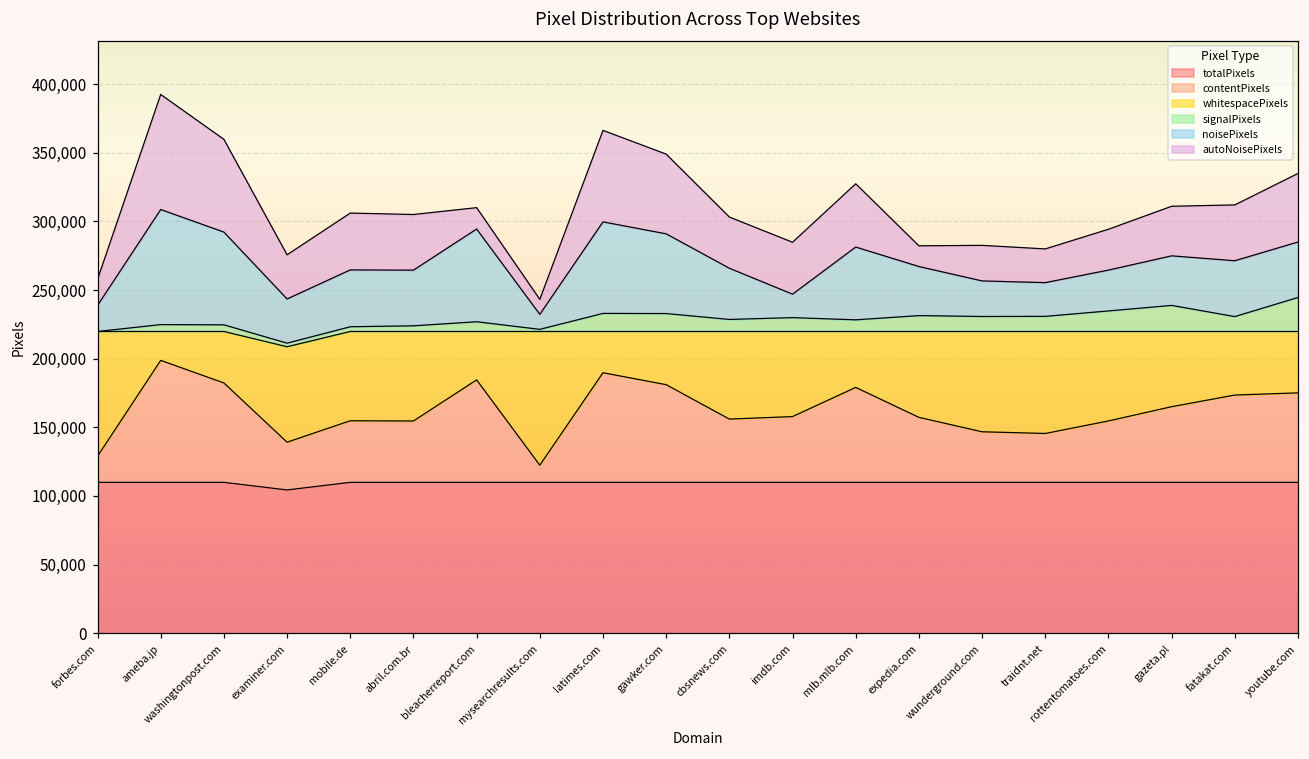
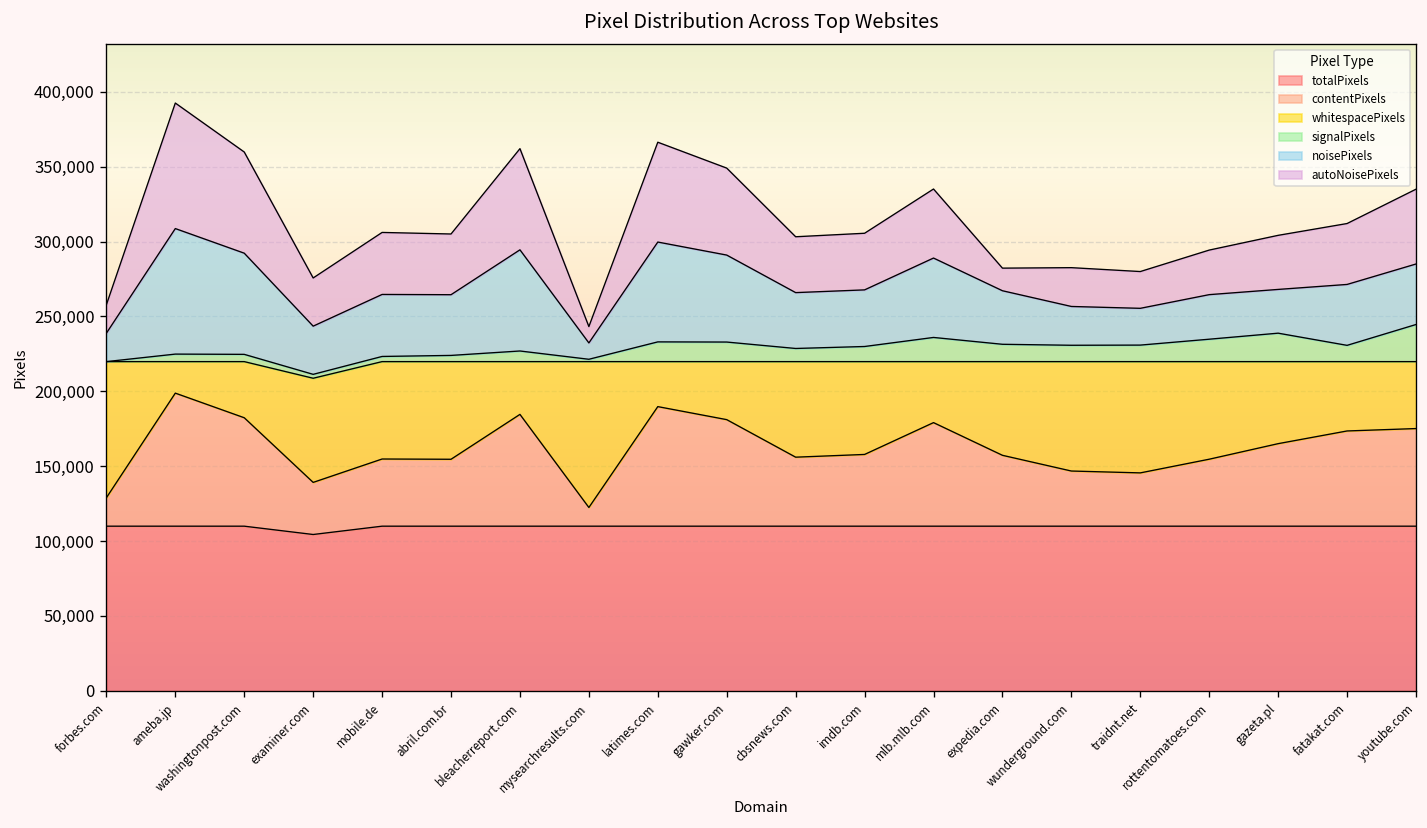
  {
    "whitespacePixels": {
      "ameba.jp": "21,000",
      "washingtonpost.com": "37,000",
      "examiner.com": "70,000",
      "mobile.de": "65,000",
      "abril.com.br": "65,000",
      "bleacherreport.com": "35,000",
      "latimes.com": "30,000",
      "gawker.com": "39,000",
      "cbsnews.com": "64,000",
      "imdb.com": "62,000",
      "mlb.mlb.com": "41,000",
      "expedia.com": "63,000",
      "wunderground.com": "73,000",
      "traidnt.net": "74,000",
      "rottentomatoes.com": "65,000",
      "gazeta.pl": "55,000",
      "fatakat.com": "46,000",
      "youtube.com": "45,000"
    },
    "signalPixels": {
      "ameba.jp": "5,000",
      "washingtonpost.com": "5,000",
      "examiner.com": "3,000",
      "mobile.de": "3,000",
      "abril.com.br": "4,000",
      "bleacherreport.com": "7,000",
      "latimes.com": "13,000",
      "gawker.com": "13,000",
      "cbsnews.com": "9,000",
      "imdb.com": "10,000",
-     "mlb.mlb.com": "8,000",
+     "mlb.mlb.com": "16,000",
      "expedia.com": "12,000",
      "wunderground.com": "11,000",
      "traidnt.net": "11,000",
      "rottentomatoes.com": "15,000",
      "gazeta.pl": "19,000",
      "fatakat.com": "11,000",
      "youtube.com": "25,000"
    },
    "noisePixels": {
      "forbes.com": "19,000",
      "ameba.jp": "84,000",
      "washingtonpost.com": "68,000",
      "examiner.com": "32,000",
      "mobile.de": "41,000",
      "abril.com.br": "41,000",
      "bleacherreport.com": "68,000",
      "mysearchresults.com": "11,000",
      "latimes.com": "67,000",
      "gawker.com": "58,000",
      "cbsnews.com": "37,000",
-     "imdb.com": "17,000",
+     "imdb.com": "38,000",
      "mlb.mlb.com": "53,000",
      "expedia.com": "36,000",
      "wunderground.com": "26,000",
      "traidnt.net": "25,000",
      "rottentomatoes.com": "30,000",
-     "gazeta.pl": "36,000",
+     "gazeta.pl": "29,000",
      "fatakat.com": "41,000",
      "youtube.com": "40,000"
    },
    "autoNoisePixels": {
      "forbes.com": "19,000",
      "ameba.jp": "84,000",
      "washingtonpost.com": "68,000",
      "examiner.com": "32,000",
      "mobile.de": "41,000",
      "abril.com.br": "41,000",
-     "bleacherreport.com": "16,000",
+     "bleacherreport.com": "68,000",
      "mysearchresults.com": "11,000",
      "latimes.com": "67,000",
      "gawker.com": "58,000",
      "cbsnews.com": "37,000",
      "imdb.com": "38,000",
      "mlb.mlb.com": "46,000",
      "expedia.com": "15,000",
      "wunderground.com": "26,000",
      "traidnt.net": "25,000",
      "rottentomatoes.com": "30,000",
      "gazeta.pl": "36,000",
      "fatakat.com": "41,000",
      "youtube.com": "50,000"
    }
  }
